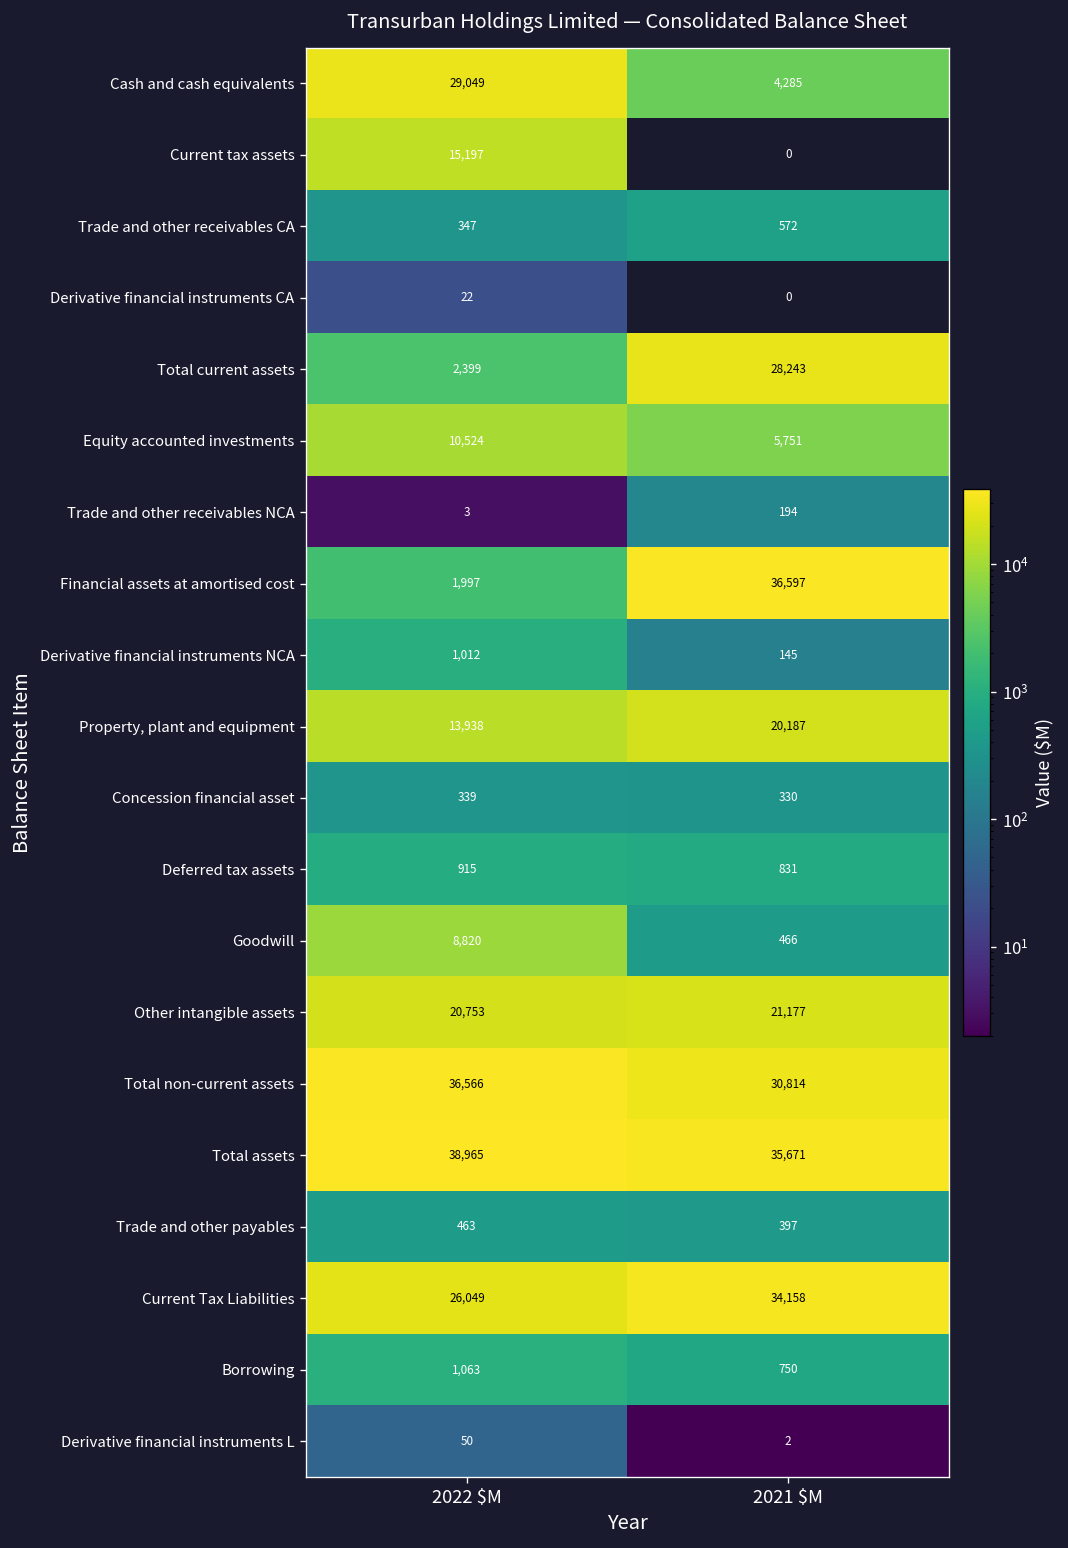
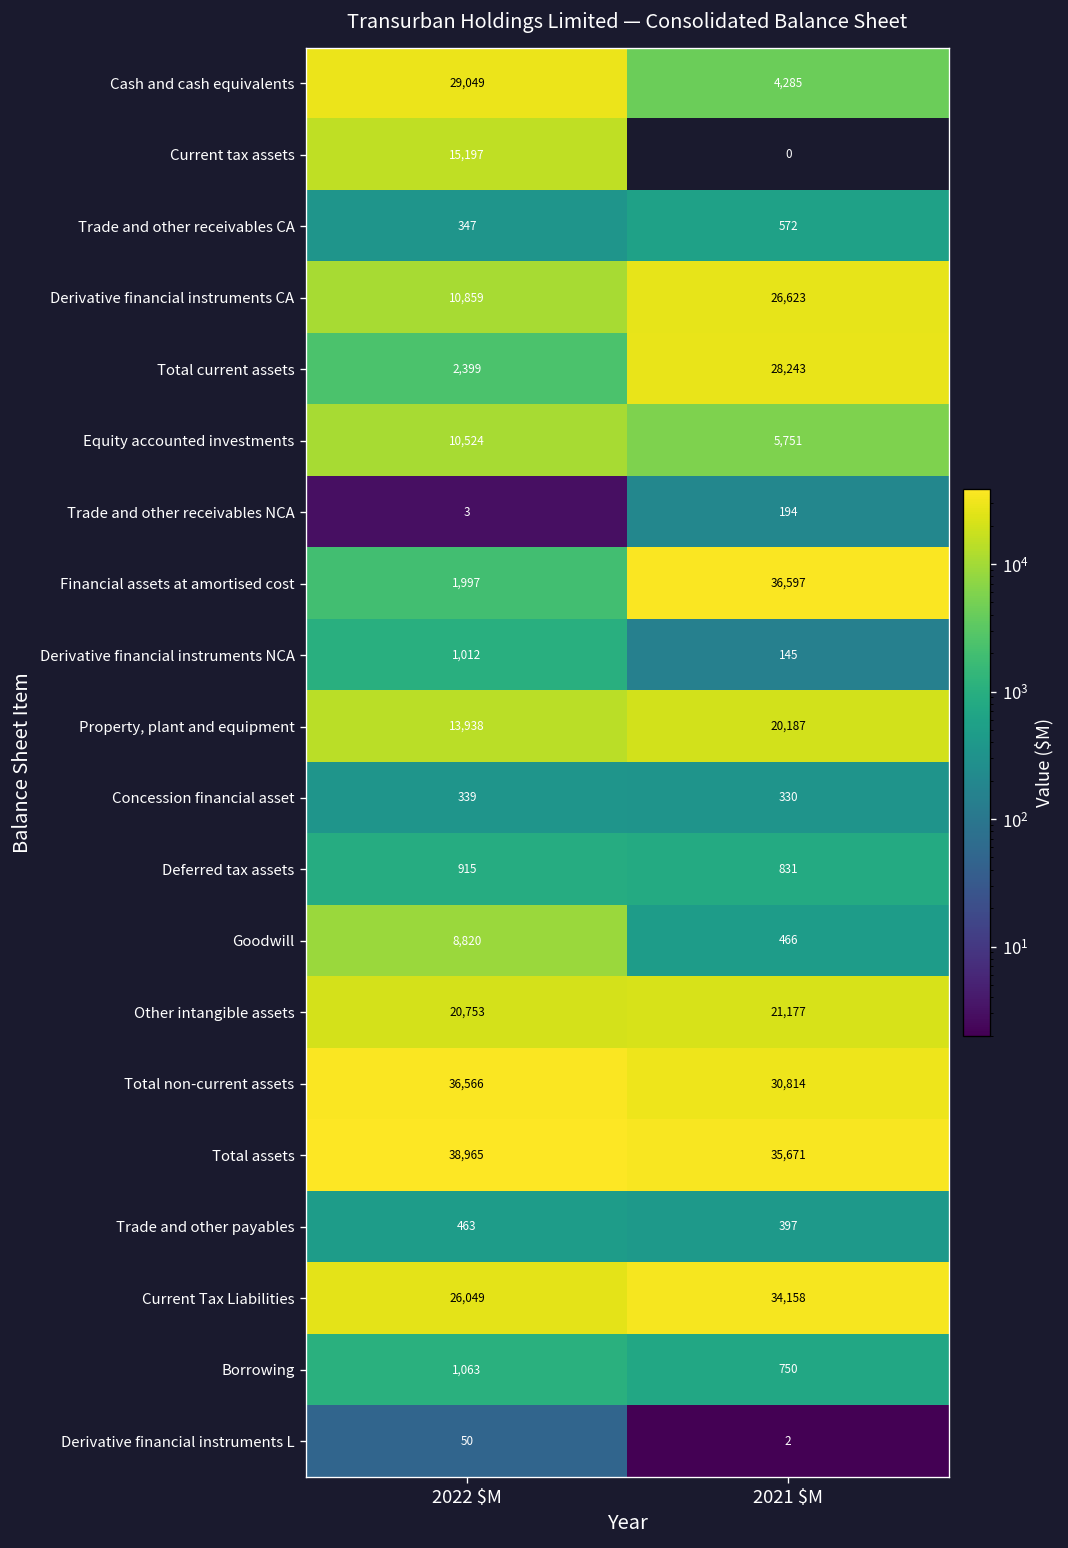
  {
    "Cash and cash equivalents": {
      "2022 $M": "29,049",
      "2021 $M": "4,285"
    },
    "Current tax assets": {
      "2022 $M": "15,197",
      "2021 $M": "0"
    },
    "Trade and other receivables CA": {
      "2022 $M": "347",
      "2021 $M": "572"
    },
    "Derivative financial instruments CA": {
-     "2022 $M": "22",
-     "2021 $M": "0"
+     "2022 $M": "10,859",
+     "2021 $M": "26,623"
    },
    "Total current assets": {
      "2022 $M": "2,399",
      "2021 $M": "28,243"
    },
    "Equity accounted investments": {
      "2022 $M": "10,524",
      "2021 $M": "5,751"
    },
    "Trade and other receivables NCA": {
      "2022 $M": "3",
      "2021 $M": "194"
    },
    "Financial assets at amortised cost": {
      "2022 $M": "1,997",
      "2021 $M": "36,597"
    },
    "Derivative financial instruments NCA": {
      "2022 $M": "1,012",
      "2021 $M": "145"
    },
    "Property, plant and equipment": {
      "2022 $M": "13,938",
      "2021 $M": "20,187"
    },
    "Concession financial asset": {
      "2022 $M": "339",
      "2021 $M": "330"
    },
    "Deferred tax assets": {
      "2022 $M": "915",
      "2021 $M": "831"
    },
    "Goodwill": {
      "2022 $M": "8,820",
      "2021 $M": "466"
    },
    "Other intangible assets": {
      "2022 $M": "20,753",
      "2021 $M": "21,177"
    },
    "Total non-current assets": {
      "2022 $M": "36,566",
      "2021 $M": "30,814"
    },
    "Total assets": {
      "2022 $M": "38,965",
      "2021 $M": "35,671"
    },
    "Trade and other payables": {
      "2022 $M": "463",
      "2021 $M": "397"
    },
    "Current Tax Liabilities": {
      "2022 $M": "26,049",
      "2021 $M": "34,158"
    },
    "Borrowing": {
      "2022 $M": "1,063",
      "2021 $M": "750"
    },
    "Derivative financial instruments L": {
      "2022 $M": "50",
      "2021 $M": "2"
    }
  }
